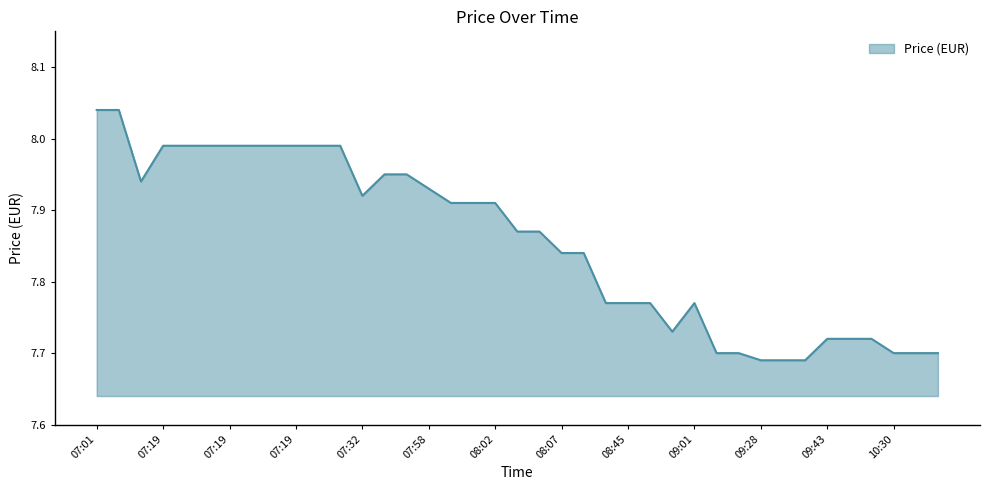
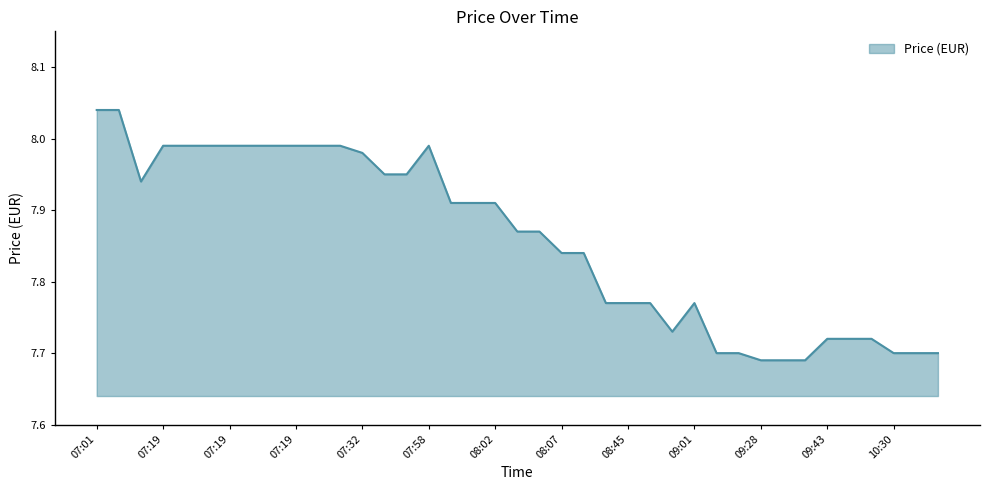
  {
-   "07:32": 7.92,
-   "07:58": 7.93,
+   "07:32": 7.98,
+   "07:58": 7.99,
    "09:01": 7.77,
    "09:28": 7.69,
    "09:43": 7.72
  }
